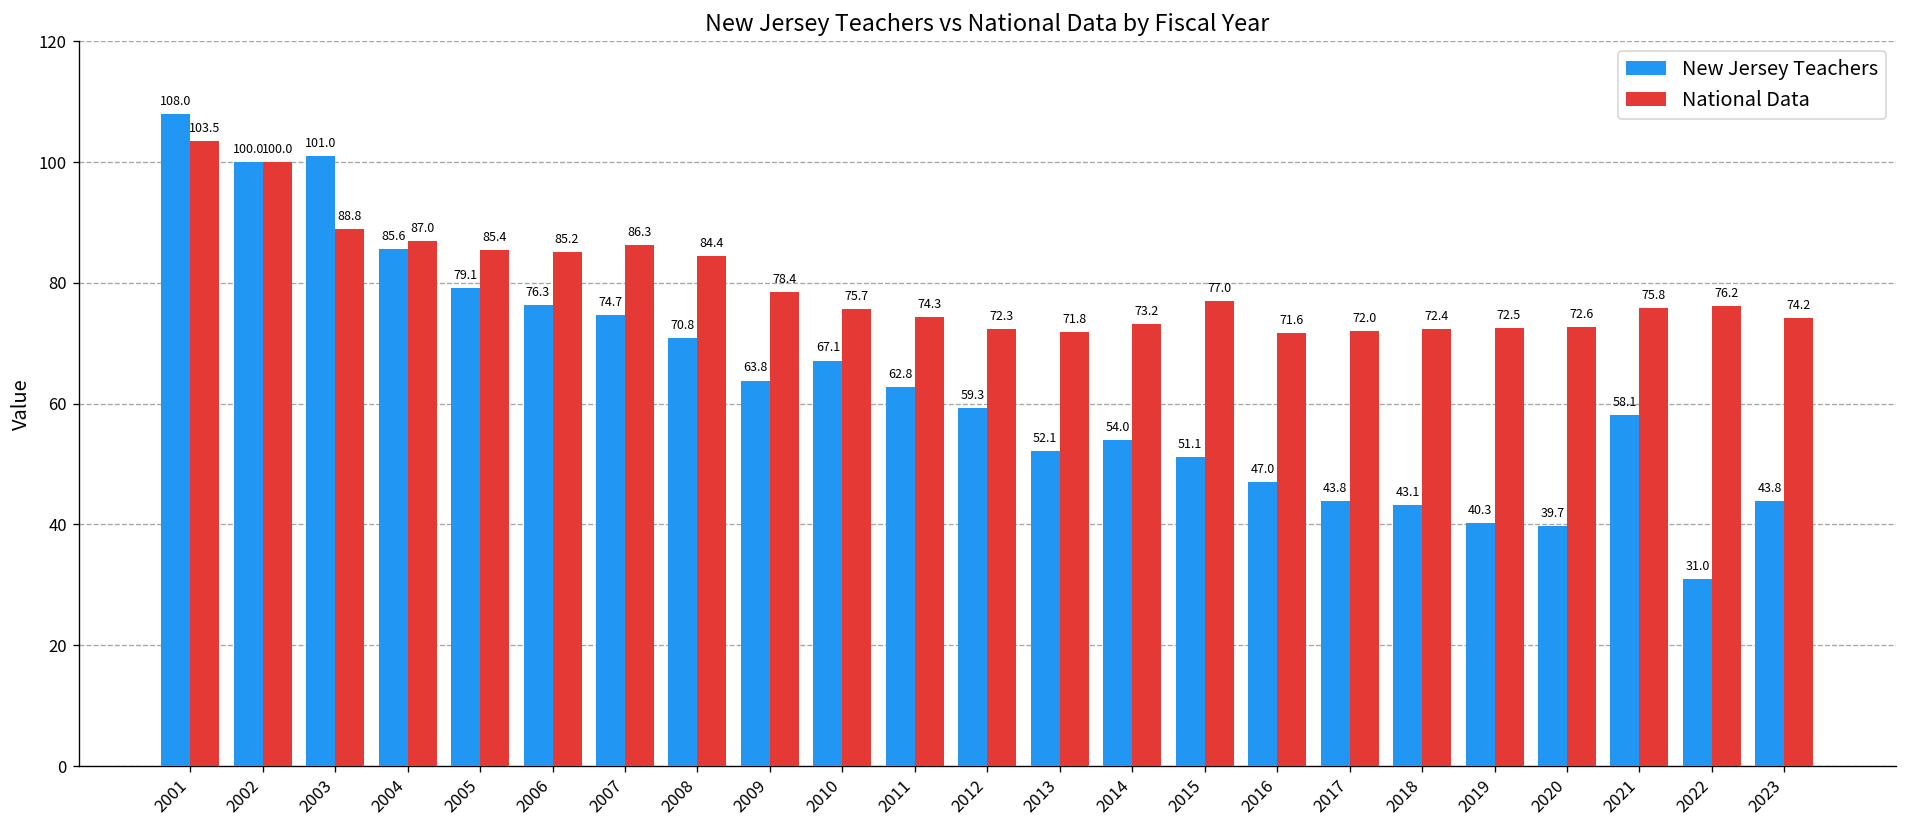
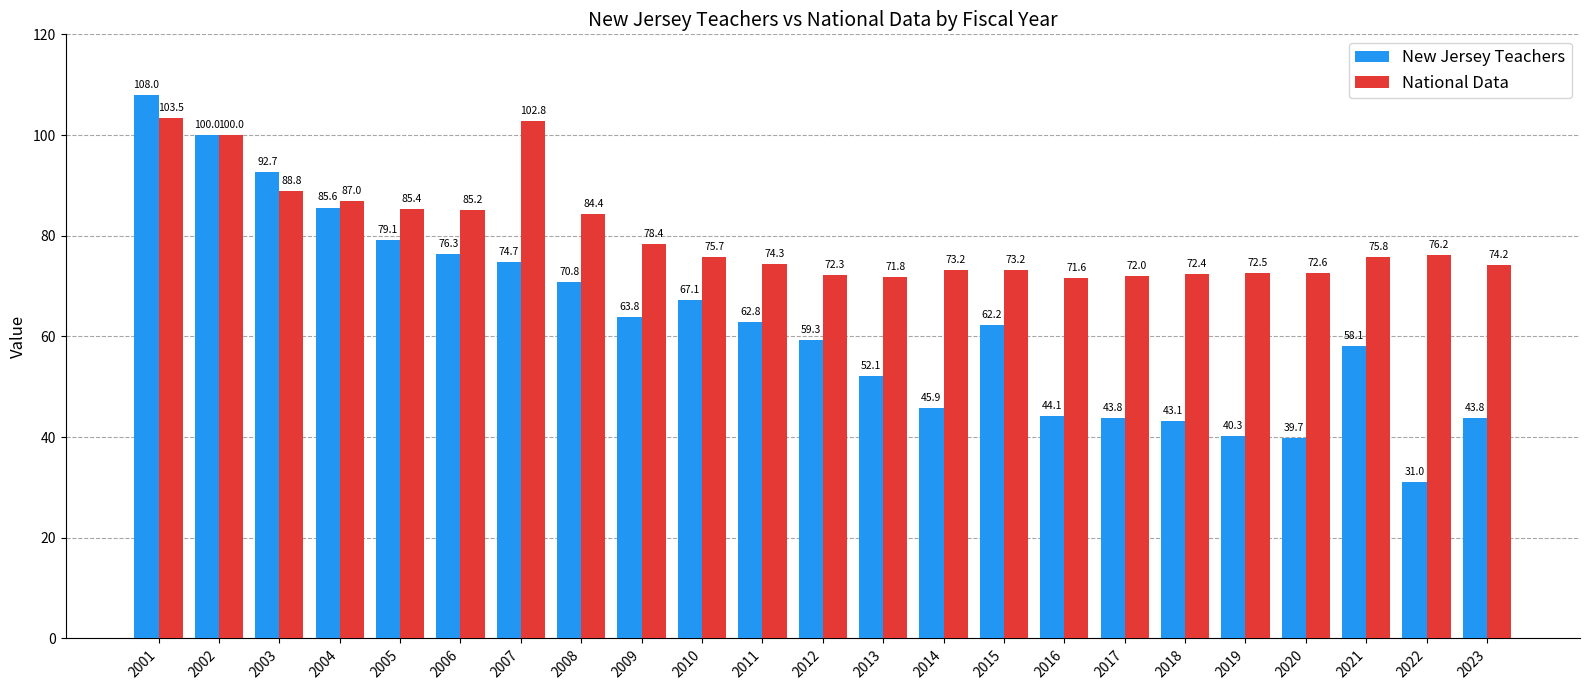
  {
    "New Jersey Teachers": {
      "2001": 108.0,
      "2002": 100.0,
-     "2003": 101.0,
+     "2003": 92.7,
      "2004": 85.6,
      "2005": 79.1,
      "2006": 76.3,
      "2007": 74.7,
      "2008": 70.8,
      "2009": 63.8,
      "2010": 67.1,
      "2011": 62.8,
      "2012": 59.3,
      "2013": 52.1,
-     "2014": 54.0,
-     "2015": 51.1,
-     "2016": 47.0,
+     "2014": 45.9,
+     "2015": 62.2,
+     "2016": 44.1,
      "2017": 43.8,
      "2018": 43.1,
      "2019": 40.3,
      "2020": 39.7,
      "2021": 58.1,
      "2022": 31.0,
      "2023": 43.8
    },
    "National Data": {
      "2001": 103.5,
      "2002": 100.0,
      "2003": 88.8,
      "2004": 87.0,
      "2005": 85.4,
      "2006": 85.2,
-     "2007": 86.3,
+     "2007": 102.8,
      "2008": 84.4,
      "2009": 78.4,
      "2010": 75.7,
      "2011": 74.3,
      "2012": 72.3,
      "2013": 71.8,
      "2014": 73.2,
-     "2015": 77.0,
+     "2015": 73.2,
      "2016": 71.6,
      "2017": 72.0,
      "2018": 72.4,
      "2019": 72.5,
      "2020": 72.6,
      "2021": 75.8,
      "2022": 76.2,
      "2023": 74.2
    }
  }
